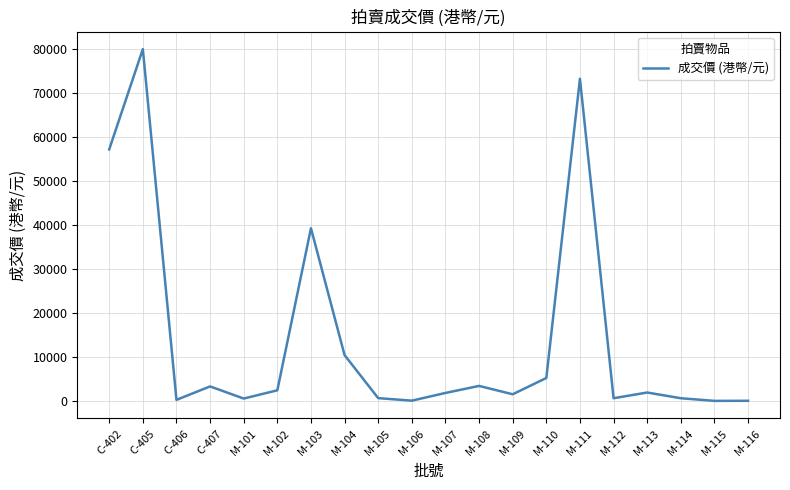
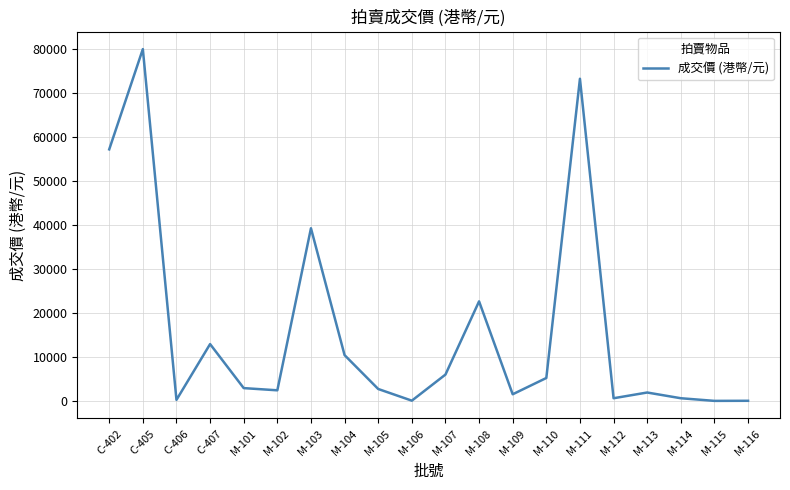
  {
    "C-402": 57000,
    "C-405": 80000,
    "C-406": 0,
-   "C-407": 3000,
-   "M-101": 1000,
+   "C-407": 13000,
+   "M-101": 3000,
    "M-102": 3000,
    "M-103": 39000,
    "M-104": 10000,
-   "M-105": 1000,
+   "M-105": 3000,
    "M-106": 0,
-   "M-107": 2000,
-   "M-108": 4000,
+   "M-107": 6000,
+   "M-108": 23000,
    "M-109": 2000,
    "M-110": 5000,
    "M-111": 73000,
    "M-112": 1000,
    "M-113": 2000,
    "M-114": 1000,
    "M-115": 0,
    "M-116": 0
  }
